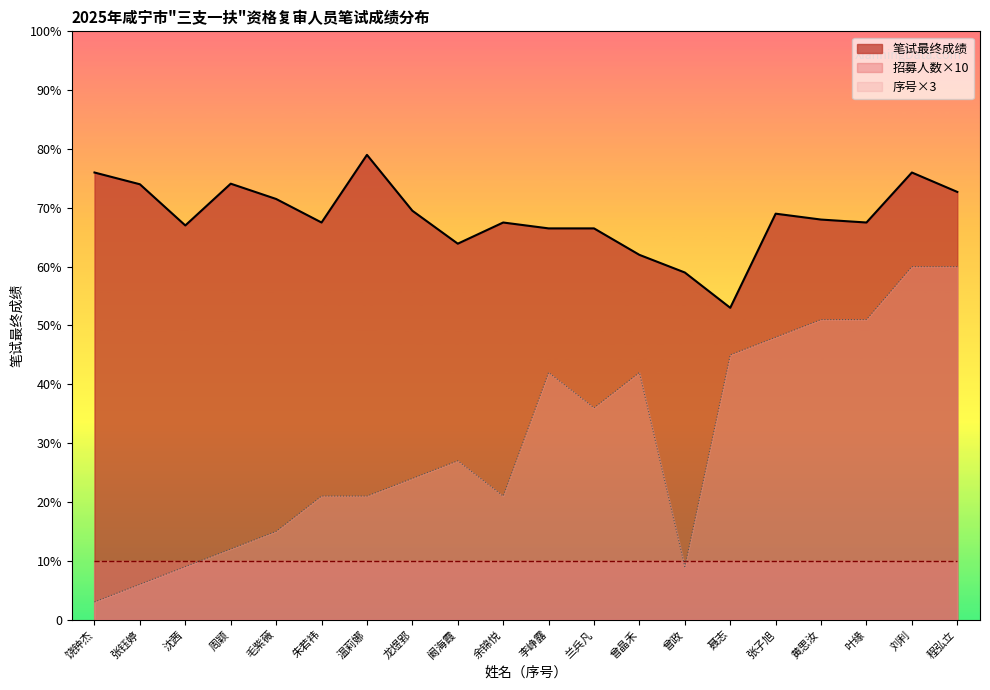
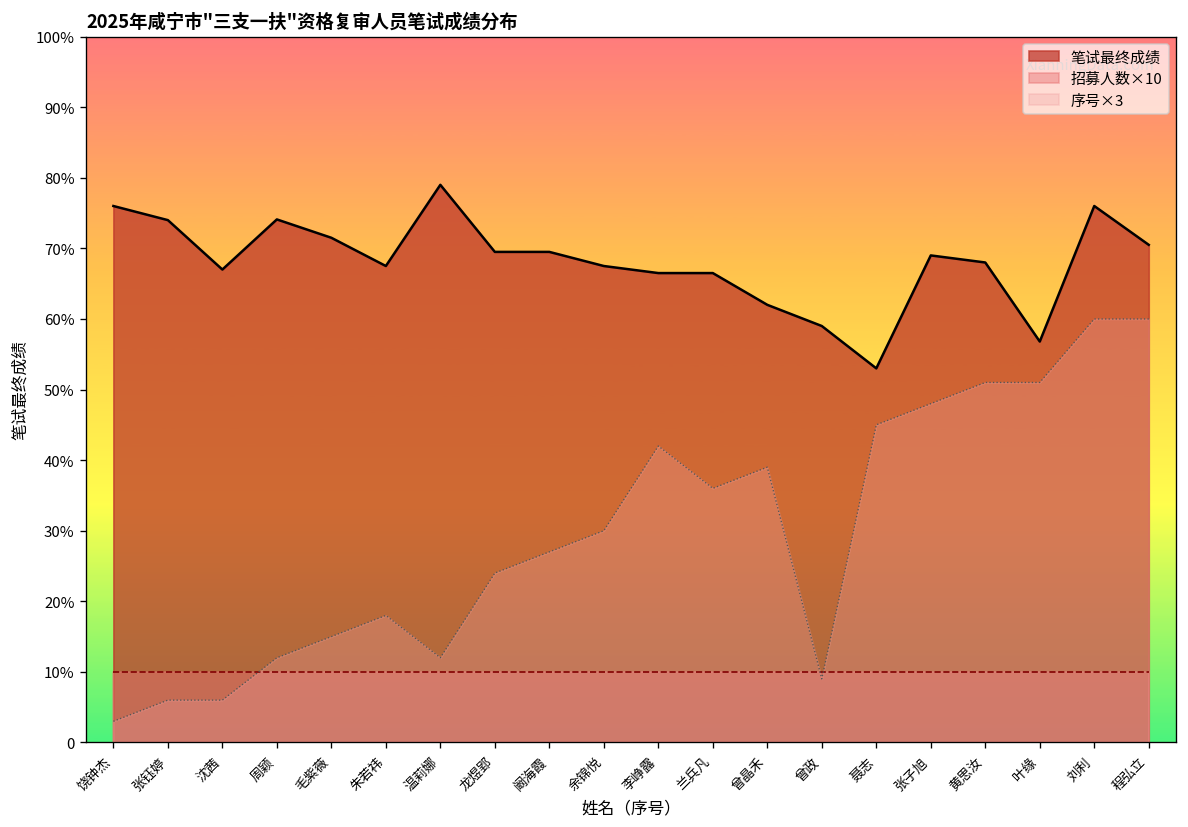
  {
    "笔试最终成绩": {
      "饶钟杰": "76%",
      "张钰婷": "74%",
      "沈茜": "67%",
      "周颖": "74%",
      "毛紫薇": "72%",
      "朱若祎": "68%",
      "温莉娜": "79%",
      "龙煜郢": "70%",
-     "阚海霞": "64%",
+     "阚海霞": "70%",
      "余锦悦": "68%",
      "李峥露": "67%",
      "兰兵凡": "67%",
      "曾晶禾": "62%",
      "曾政": "59%",
      "聂志": "53%",
      "张子旭": "69%",
      "黄思汝": "68%",
-     "叶缘": "68%",
+     "叶缘": "57%",
      "刘利": "76%",
-     "程弘立": "73%"
+     "程弘立": "71%"
    },
    "招募人数×10": {
      "饶钟杰": "10%",
      "张钰婷": "10%",
      "沈茜": "10%",
      "周颖": "10%",
      "毛紫薇": "10%",
      "朱若祎": "10%",
      "温莉娜": "10%",
      "龙煜郢": "10%",
      "阚海霞": "10%",
      "余锦悦": "10%",
      "李峥露": "10%",
      "兰兵凡": "10%",
      "曾晶禾": "10%",
      "曾政": "10%",
      "聂志": "10%",
      "张子旭": "10%",
      "黄思汝": "10%",
      "叶缘": "10%",
      "刘利": "10%",
      "程弘立": "10%"
    },
    "序号×3": {
      "饶钟杰": "3%",
      "张钰婷": "6%",
-     "沈茜": "9%",
+     "沈茜": "6%",
      "周颖": "12%",
      "毛紫薇": "15%",
-     "朱若祎": "21%",
-     "温莉娜": "21%",
+     "朱若祎": "18%",
+     "温莉娜": "12%",
      "龙煜郢": "24%",
      "阚海霞": "27%",
-     "余锦悦": "21%",
+     "余锦悦": "30%",
      "李峥露": "42%",
      "兰兵凡": "36%",
-     "曾晶禾": "42%",
+     "曾晶禾": "39%",
      "曾政": "9%",
      "聂志": "45%",
      "张子旭": "48%",
      "黄思汝": "51%",
      "叶缘": "51%",
      "刘利": "60%",
      "程弘立": "60%"
    }
  }
